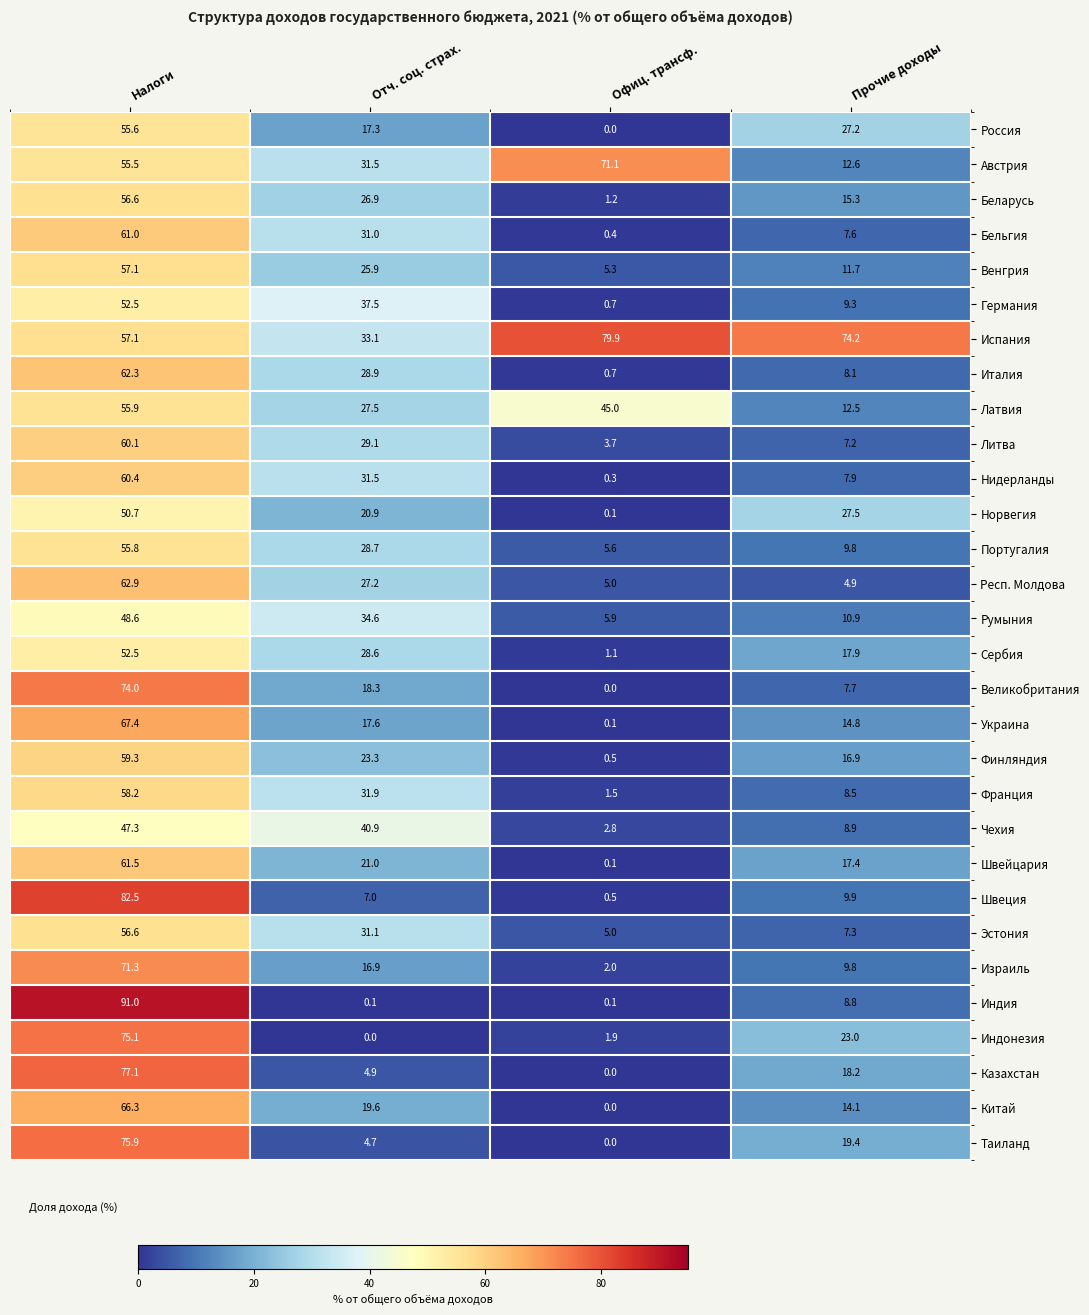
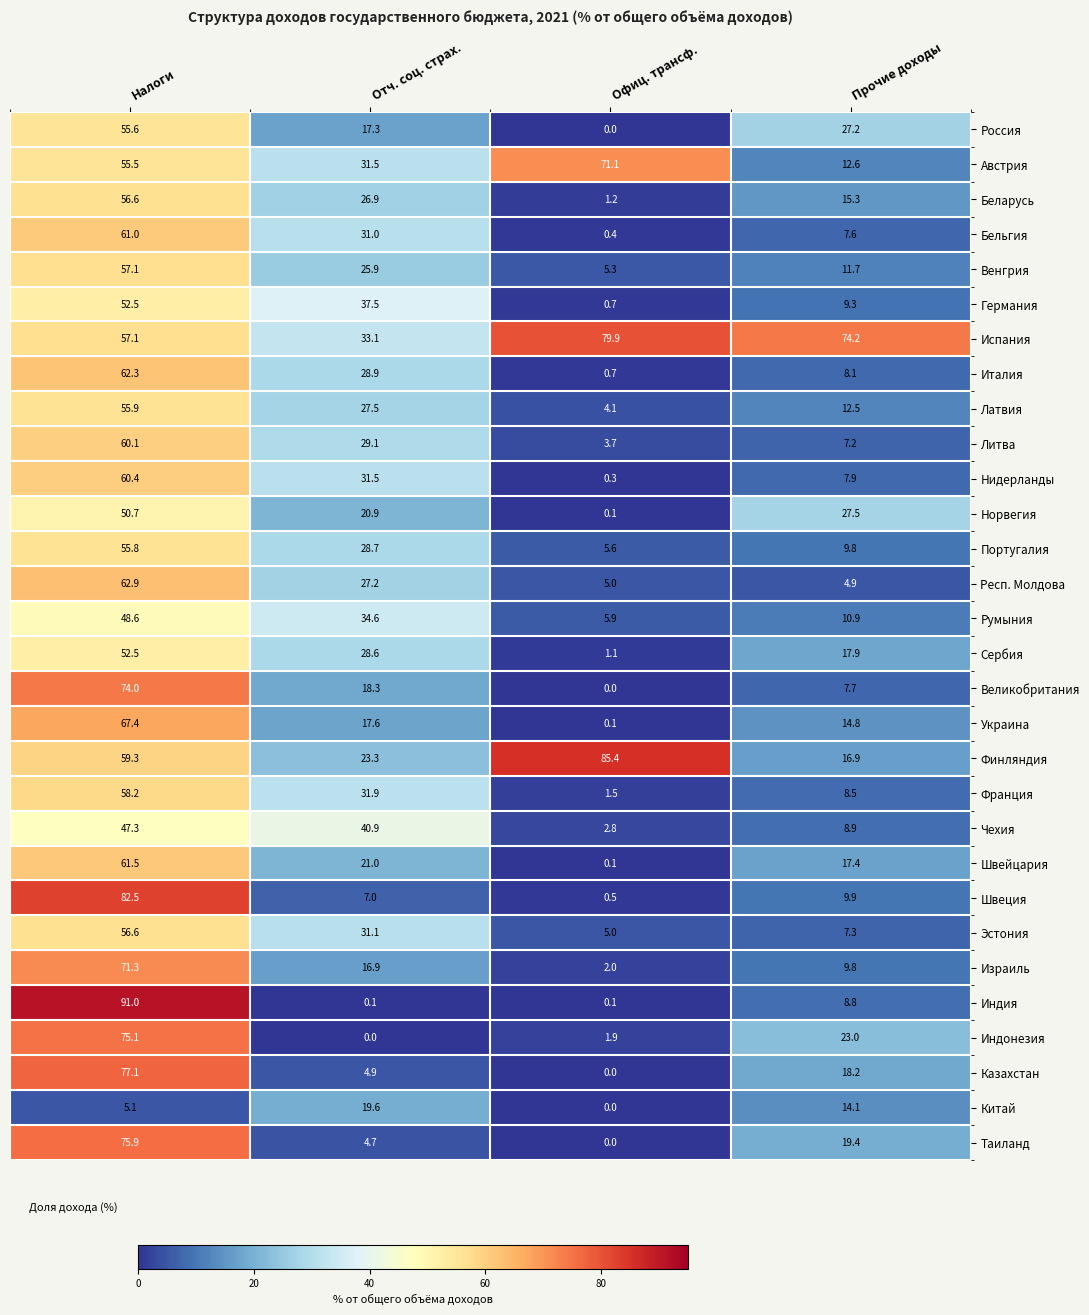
  {
    "Россия": {
      "Налоги": 55.6,
      "Отч. соц. страх.": 17.3,
      "Офиц. трансф.": 0.0,
      "Прочие доходы": 27.2
    },
    "Австрия": {
      "Налоги": 55.5,
      "Отч. соц. страх.": 31.5,
      "Офиц. трансф.": 71.1,
      "Прочие доходы": 12.6
    },
    "Беларусь": {
      "Налоги": 56.6,
      "Отч. соц. страх.": 26.9,
      "Офиц. трансф.": 1.2,
      "Прочие доходы": 15.3
    },
    "Бельгия": {
      "Налоги": 61.0,
      "Отч. соц. страх.": 31.0,
      "Офиц. трансф.": 0.4,
      "Прочие доходы": 7.6
    },
    "Венгрия": {
      "Налоги": 57.1,
      "Отч. соц. страх.": 25.9,
      "Офиц. трансф.": 5.3,
      "Прочие доходы": 11.7
    },
    "Германия": {
      "Налоги": 52.5,
      "Отч. соц. страх.": 37.5,
      "Офиц. трансф.": 0.7,
      "Прочие доходы": 9.3
    },
    "Испания": {
      "Налоги": 57.1,
      "Отч. соц. страх.": 33.1,
      "Офиц. трансф.": 79.9,
      "Прочие доходы": 74.2
    },
    "Италия": {
      "Налоги": 62.3,
      "Отч. соц. страх.": 28.9,
      "Офиц. трансф.": 0.7,
      "Прочие доходы": 8.1
    },
    "Латвия": {
      "Налоги": 55.9,
      "Отч. соц. страх.": 27.5,
-     "Офиц. трансф.": 45.0,
+     "Офиц. трансф.": 4.1,
      "Прочие доходы": 12.5
    },
    "Литва": {
      "Налоги": 60.1,
      "Отч. соц. страх.": 29.1,
      "Офиц. трансф.": 3.7,
      "Прочие доходы": 7.2
    },
    "Нидерланды": {
      "Налоги": 60.4,
      "Отч. соц. страх.": 31.5,
      "Офиц. трансф.": 0.3,
      "Прочие доходы": 7.9
    },
    "Норвегия": {
      "Налоги": 50.7,
      "Отч. соц. страх.": 20.9,
      "Офиц. трансф.": 0.1,
      "Прочие доходы": 27.5
    },
    "Португалия": {
      "Налоги": 55.8,
      "Отч. соц. страх.": 28.7,
      "Офиц. трансф.": 5.6,
      "Прочие доходы": 9.8
    },
    "Респ. Молдова": {
      "Налоги": 62.9,
      "Отч. соц. страх.": 27.2,
      "Офиц. трансф.": 5.0,
      "Прочие доходы": 4.9
    },
    "Румыния": {
      "Налоги": 48.6,
      "Отч. соц. страх.": 34.6,
      "Офиц. трансф.": 5.9,
      "Прочие доходы": 10.9
    },
    "Сербия": {
      "Налоги": 52.5,
      "Отч. соц. страх.": 28.6,
      "Офиц. трансф.": 1.1,
      "Прочие доходы": 17.9
    },
    "Великобритания": {
      "Налоги": 74.0,
      "Отч. соц. страх.": 18.3,
      "Офиц. трансф.": 0.0,
      "Прочие доходы": 7.7
    },
    "Украина": {
      "Налоги": 67.4,
      "Отч. соц. страх.": 17.6,
      "Офиц. трансф.": 0.1,
      "Прочие доходы": 14.8
    },
    "Финляндия": {
      "Налоги": 59.3,
      "Отч. соц. страх.": 23.3,
-     "Офиц. трансф.": 0.5,
+     "Офиц. трансф.": 85.4,
      "Прочие доходы": 16.9
    },
    "Франция": {
      "Налоги": 58.2,
      "Отч. соц. страх.": 31.9,
      "Офиц. трансф.": 1.5,
      "Прочие доходы": 8.5
    },
    "Чехия": {
      "Налоги": 47.3,
      "Отч. соц. страх.": 40.9,
      "Офиц. трансф.": 2.8,
      "Прочие доходы": 8.9
    },
    "Швейцария": {
      "Налоги": 61.5,
      "Отч. соц. страх.": 21.0,
      "Офиц. трансф.": 0.1,
      "Прочие доходы": 17.4
    },
    "Швеция": {
      "Налоги": 82.5,
      "Отч. соц. страх.": 7.0,
      "Офиц. трансф.": 0.5,
      "Прочие доходы": 9.9
    },
    "Эстония": {
      "Налоги": 56.6,
      "Отч. соц. страх.": 31.1,
      "Офиц. трансф.": 5.0,
      "Прочие доходы": 7.3
    },
    "Израиль": {
      "Налоги": 71.3,
      "Отч. соц. страх.": 16.9,
      "Офиц. трансф.": 2.0,
      "Прочие доходы": 9.8
    },
    "Индия": {
      "Налоги": 91.0,
      "Отч. соц. страх.": 0.1,
      "Офиц. трансф.": 0.1,
      "Прочие доходы": 8.8
    },
    "Индонезия": {
      "Налоги": 75.1,
      "Отч. соц. страх.": 0.0,
      "Офиц. трансф.": 1.9,
      "Прочие доходы": 23.0
    },
    "Казахстан": {
      "Налоги": 77.1,
      "Отч. соц. страх.": 4.9,
      "Офиц. трансф.": 0.0,
      "Прочие доходы": 18.2
    },
    "Китай": {
-     "Налоги": 66.3,
+     "Налоги": 5.1,
      "Отч. соц. страх.": 19.6,
      "Офиц. трансф.": 0.0,
      "Прочие доходы": 14.1
    },
    "Таиланд": {
      "Налоги": 75.9,
      "Отч. соц. страх.": 4.7,
      "Офиц. трансф.": 0.0,
      "Прочие доходы": 19.4
    }
  }
